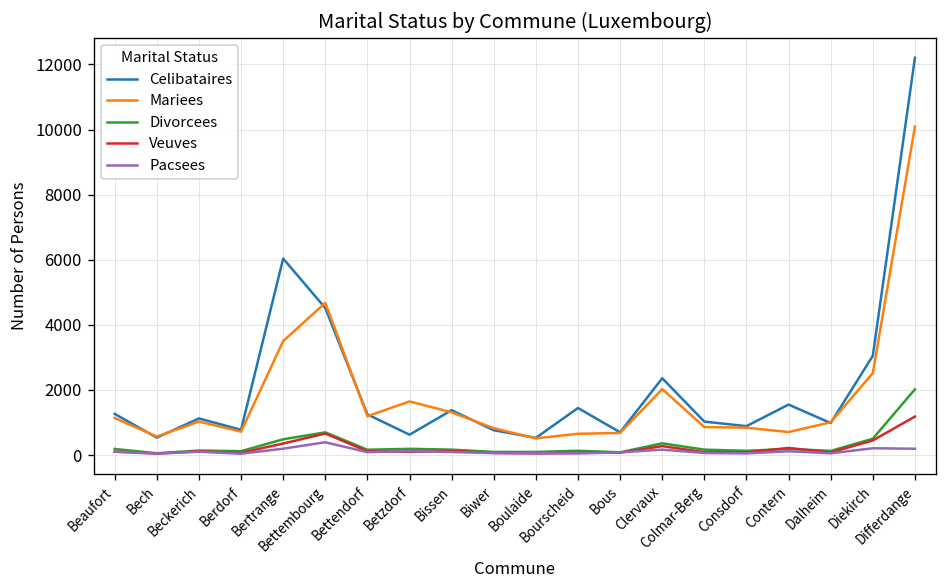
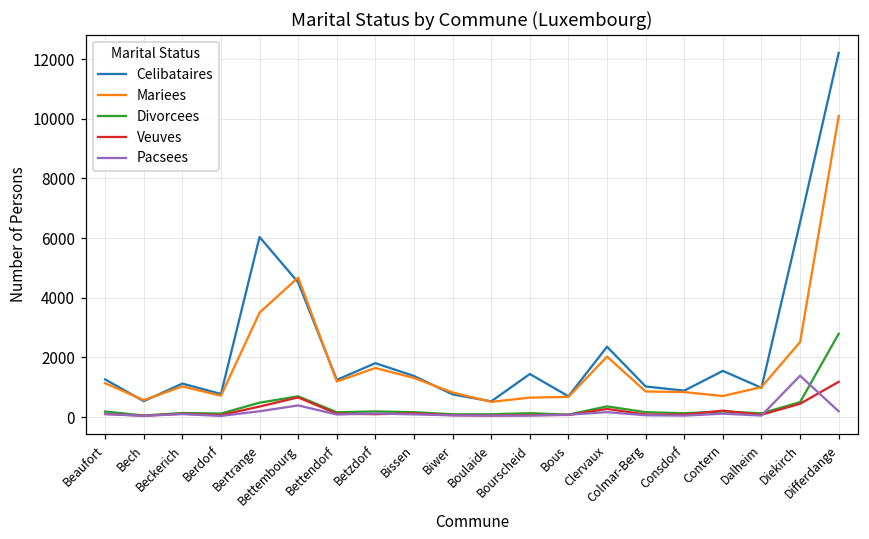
  {
    "Celibataires": {
      "Beaufort": 1300,
      "Beckerich": 1100,
      "Bertrange": 6000,
      "Bettembourg": 4500,
-     "Betzdorf": 600,
+     "Betzdorf": 1800,
      "Bourscheid": 1400,
      "Clervaux": 2400,
      "Colmar-Berg": 1000,
      "Contern": 1600,
-     "Diekirch": 3100,
+     "Diekirch": 6500,
      "Differdange": 12200
    },
    "Mariees": {
      "Beaufort": 1100,
      "Beckerich": 1000,
      "Bertrange": 3500,
      "Bettembourg": 4700,
      "Betzdorf": 1600,
      "Bourscheid": 700,
      "Clervaux": 2000,
      "Colmar-Berg": 900,
      "Contern": 700,
      "Diekirch": 2500,
      "Differdange": 10100
    },
    "Divorcees": {
      "Bertrange": 500,
-     "Differdange": 2000
+     "Differdange": 2800
    },
    "Veuves": {
      "Bertrange": 400,
      "Differdange": 1200
    },
    "Pacsees": {
      "Bertrange": 200,
      "Bettembourg": 400,
      "Clervaux": 200,
-     "Diekirch": 200,
+     "Diekirch": 1400,
      "Differdange": 200
    }
  }
